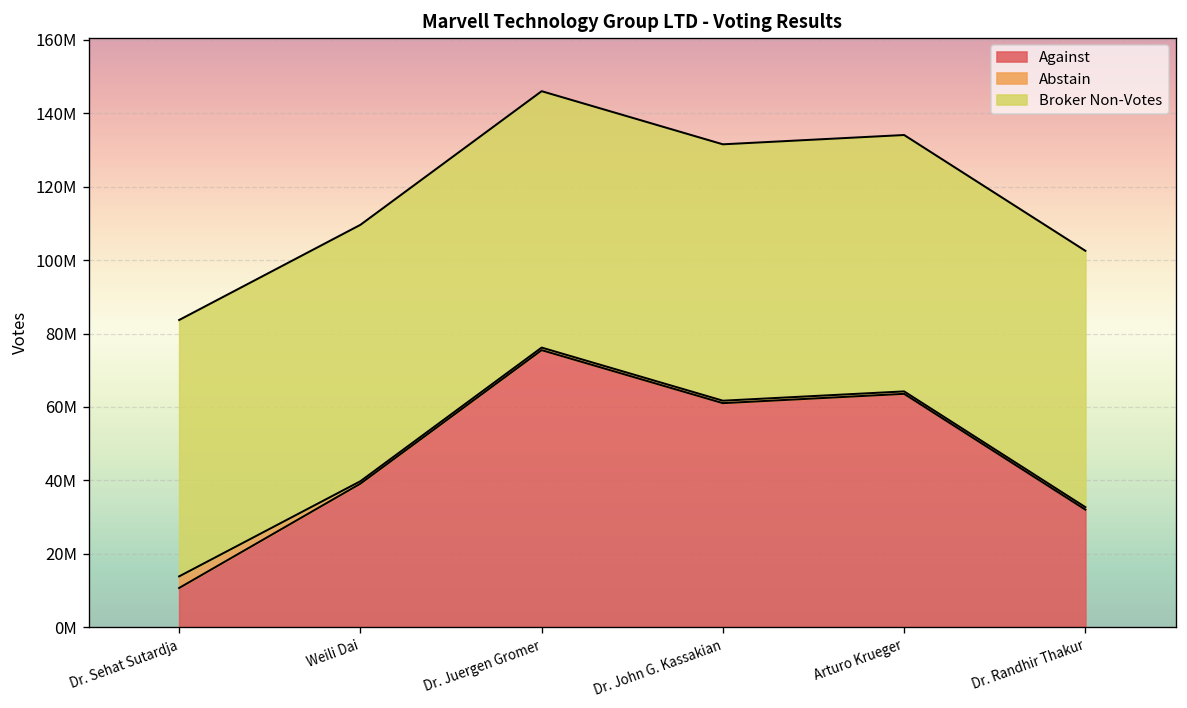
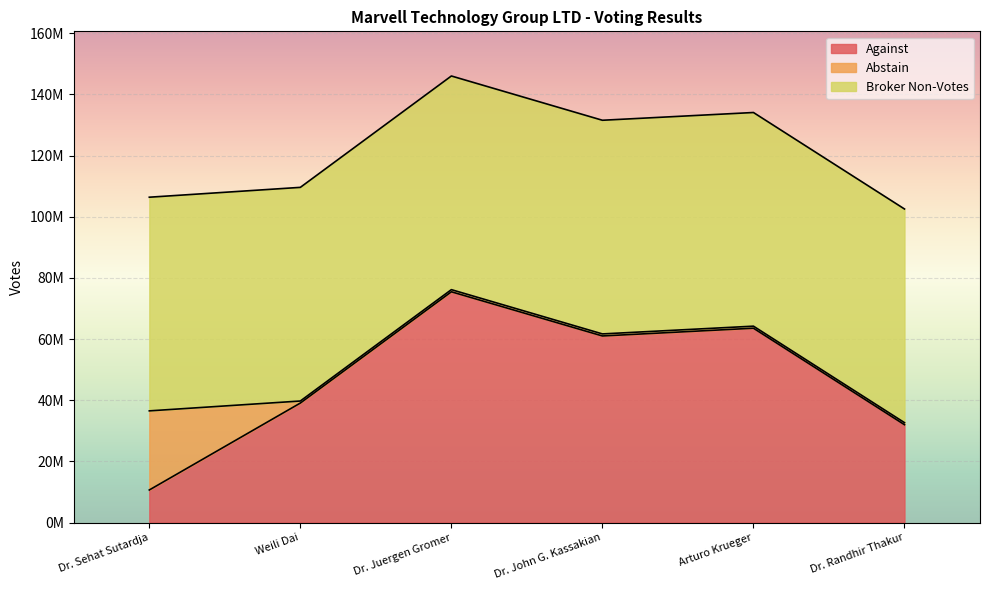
  {
    "Against": {
      "Dr. Sehat Sutardja": 11000000
    },
    "Abstain": {
-     "Dr. Sehat Sutardja": 3000000
+     "Dr. Sehat Sutardja": 26000000
    },
    "Broker Non-Votes": {
      "Dr. Sehat Sutardja": 70000000,
      "Weili Dai": 70000000,
      "Dr. Juergen Gromer": 70000000,
      "Dr. John G. Kassakian": 70000000,
      "Arturo Krueger": 70000000,
      "Dr. Randhir Thakur": 70000000
    }
  }
